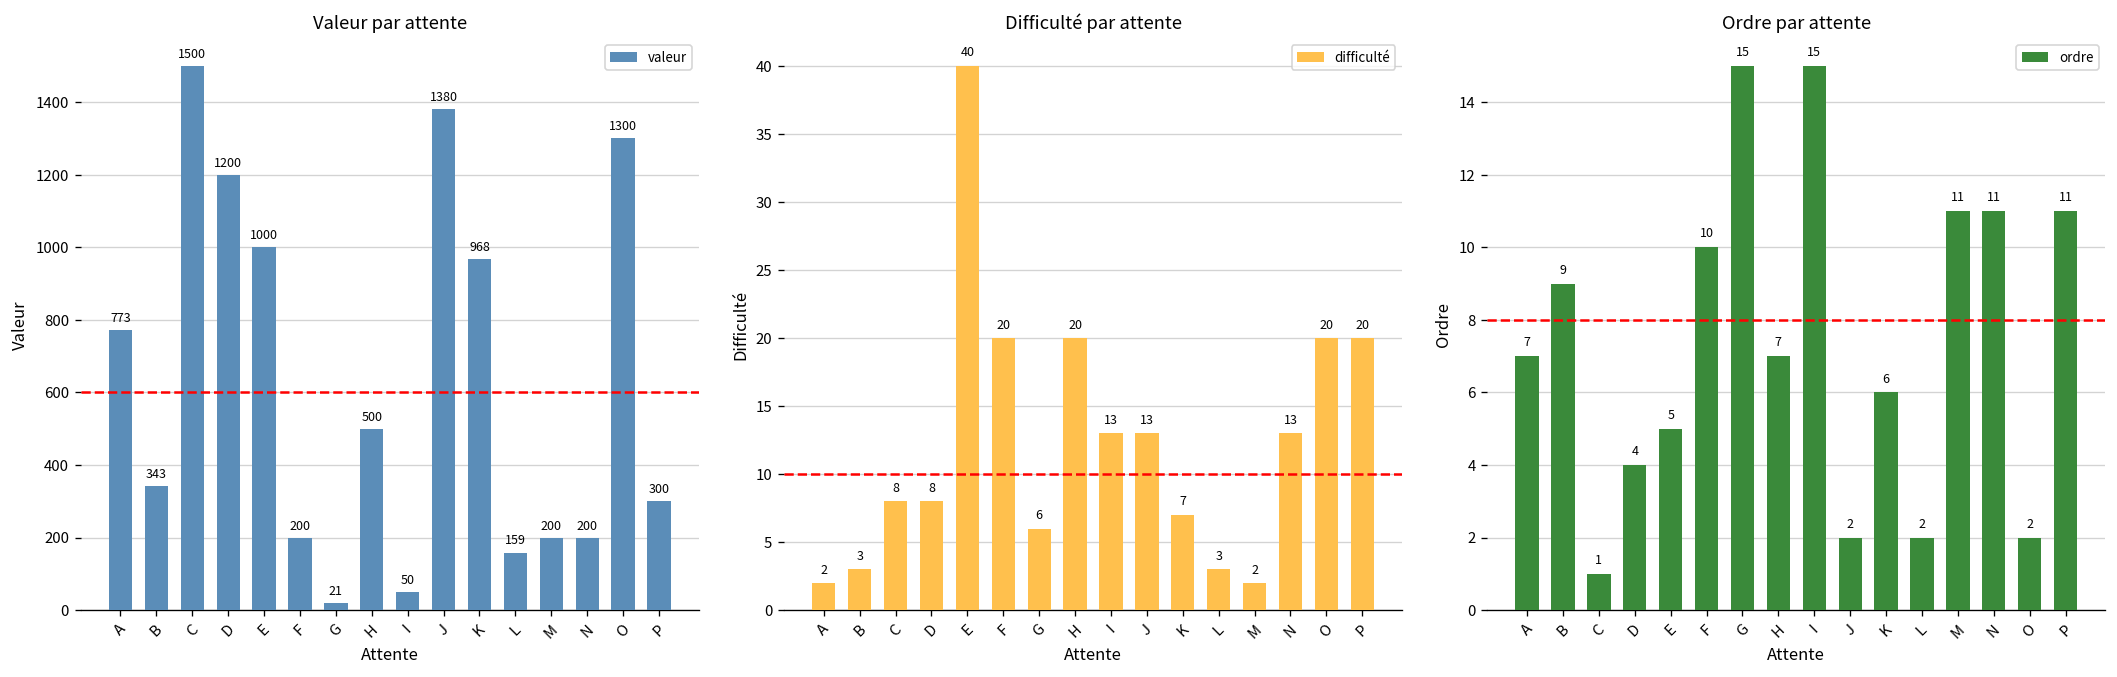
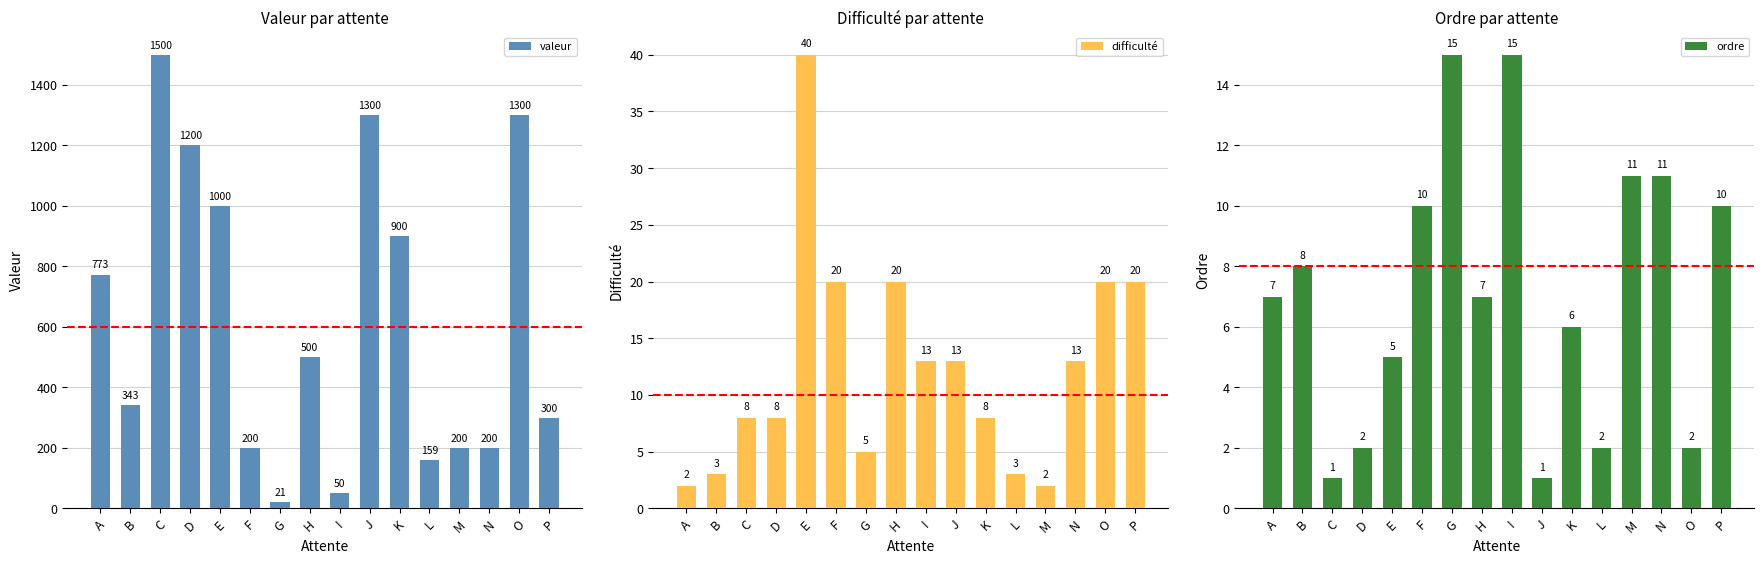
  {
    "Valeur par attente": {
      "A": 773,
      "B": 343,
      "C": 1500,
      "D": 1200,
      "E": 1000,
      "F": 200,
      "G": 21,
      "H": 500,
      "I": 50,
-     "J": 1380,
-     "K": 968,
+     "J": 1300,
+     "K": 900,
      "L": 159,
      "M": 200,
      "N": 200,
      "O": 1300,
      "P": 300
    },
    "Difficulté par attente": {
      "A": 2,
      "B": 3,
      "C": 8,
      "D": 8,
      "E": 40,
      "F": 20,
-     "G": 6,
+     "G": 5,
      "H": 20,
      "I": 13,
      "J": 13,
-     "K": 7,
+     "K": 8,
      "L": 3,
      "M": 2,
      "N": 13,
      "O": 20,
      "P": 20
    },
    "Ordre par attente": {
      "A": 7,
-     "B": 9,
+     "B": 8,
      "C": 1,
-     "D": 4,
+     "D": 2,
      "E": 5,
      "F": 10,
      "G": 15,
      "H": 7,
      "I": 15,
-     "J": 2,
+     "J": 1,
      "K": 6,
      "L": 2,
      "M": 11,
      "N": 11,
      "O": 2,
-     "P": 11
+     "P": 10
    }
  }
